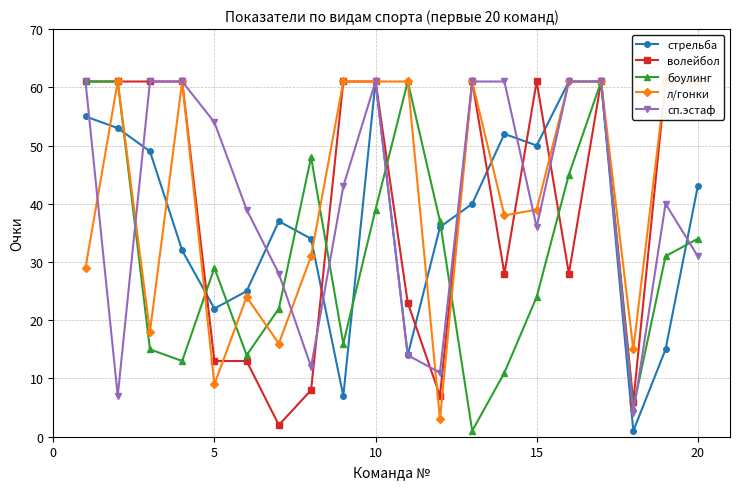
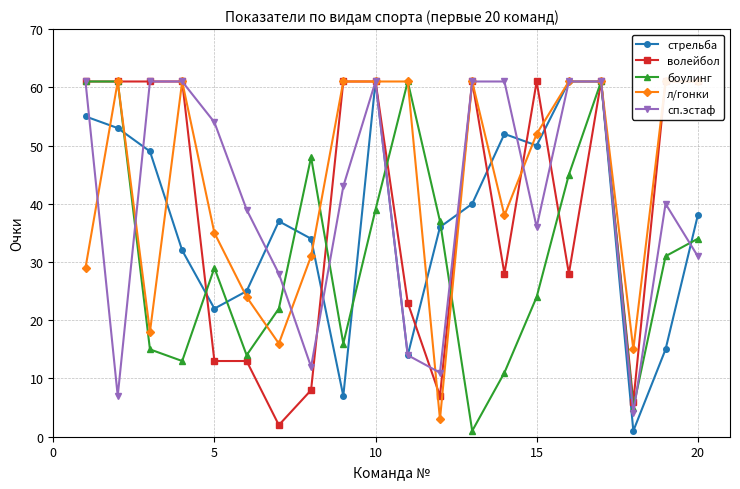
  {
    "стрельба": {
      "5": 22,
      "15": 50,
-     "20": 43
+     "20": 38
    },
    "волейбол": {
      "5": 13,
      "15": 61
    },
    "боулинг": {
      "5": 29,
      "10": 39,
      "15": 24,
      "20": 34
    },
    "л/гонки": {
-     "5": 9,
-     "15": 39
+     "5": 35,
+     "15": 52
    },
    "сп.эстаф": {
      "5": 54,
      "15": 36,
      "20": 31
    }
  }
